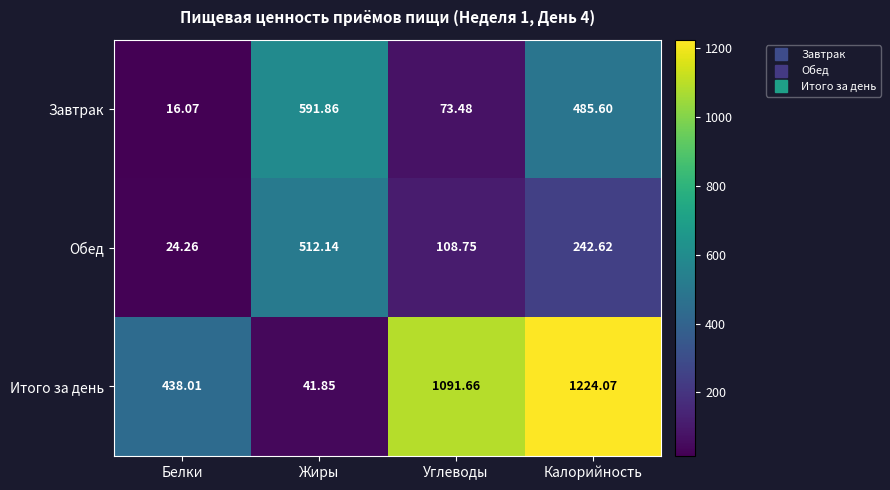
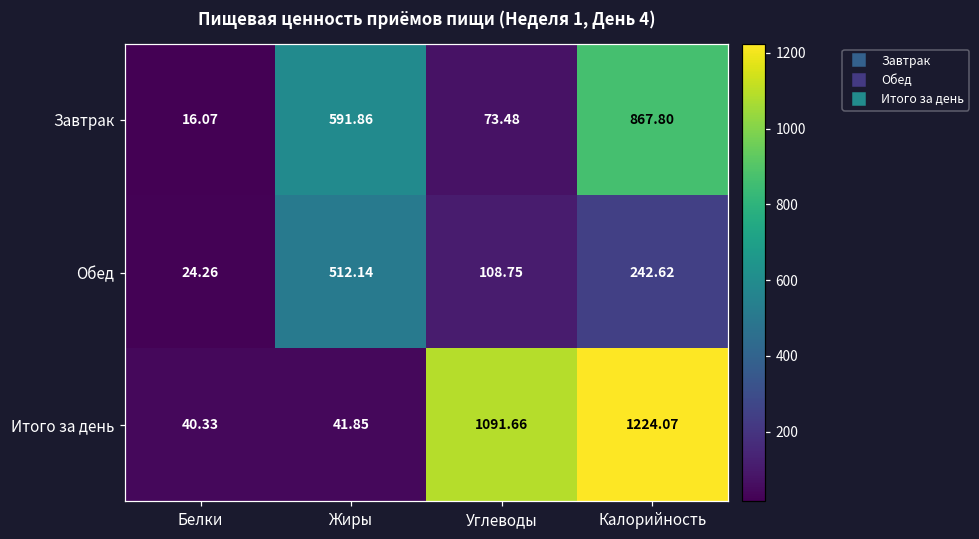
  {
    "Завтрак": {
      "Белки": 16.07,
      "Жиры": 591.86,
      "Углеводы": 73.48,
-     "Калорийность": 485.60
+     "Калорийность": 867.80
    },
    "Обед": {
      "Белки": 24.26,
      "Жиры": 512.14,
      "Углеводы": 108.75,
      "Калорийность": 242.62
    },
    "Итого за день": {
-     "Белки": 438.01,
+     "Белки": 40.33,
      "Жиры": 41.85,
      "Углеводы": 1091.66,
      "Калорийность": 1224.07
    }
  }
